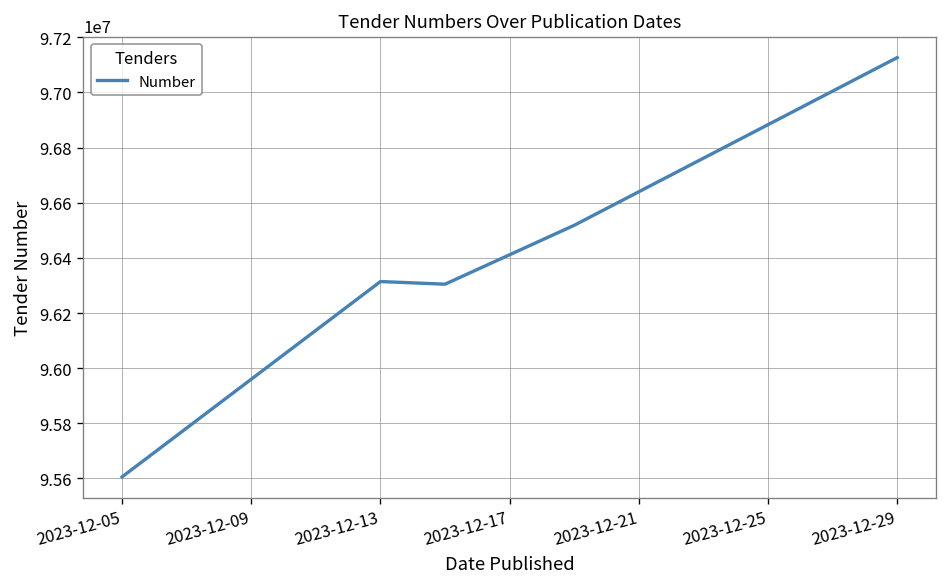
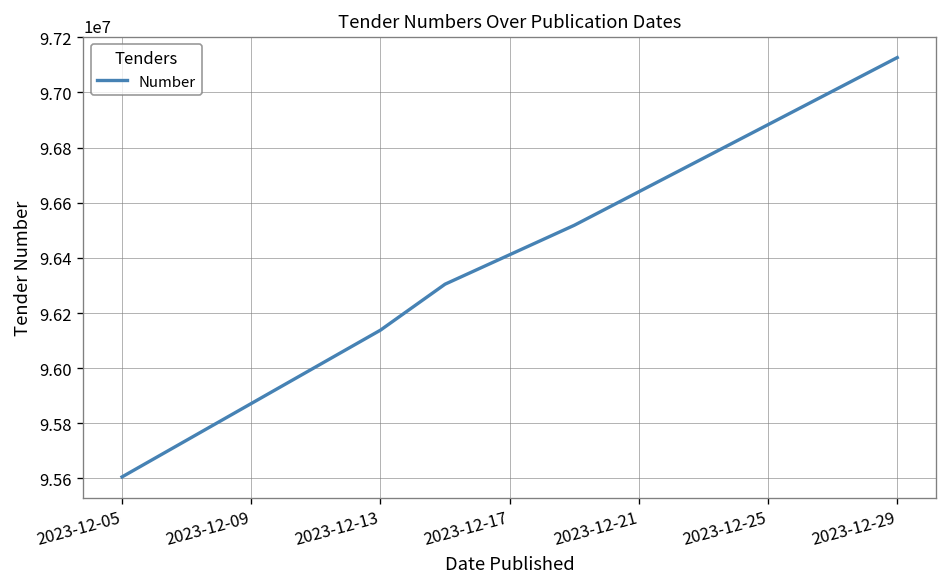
  {
    "2023-12-05": 95610000,
-   "2023-12-13": 96310000,
+   "2023-12-13": 96140000,
    "2023-12-29": 97130000
  }
